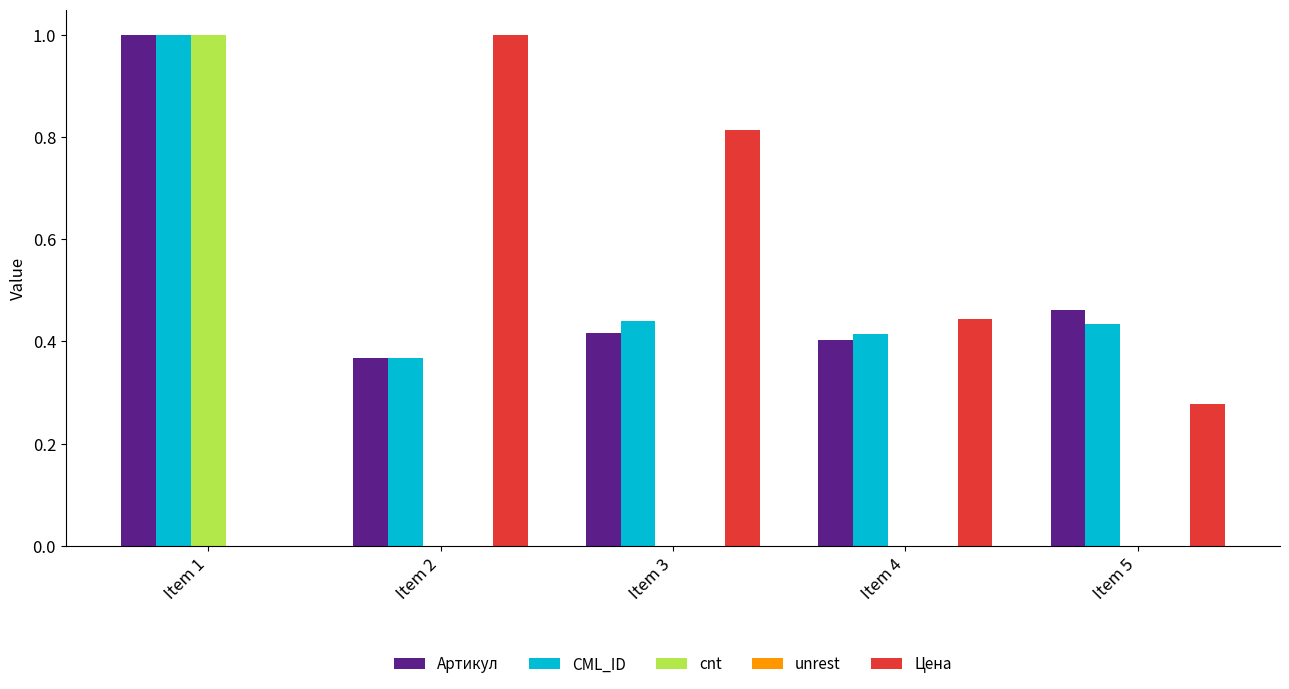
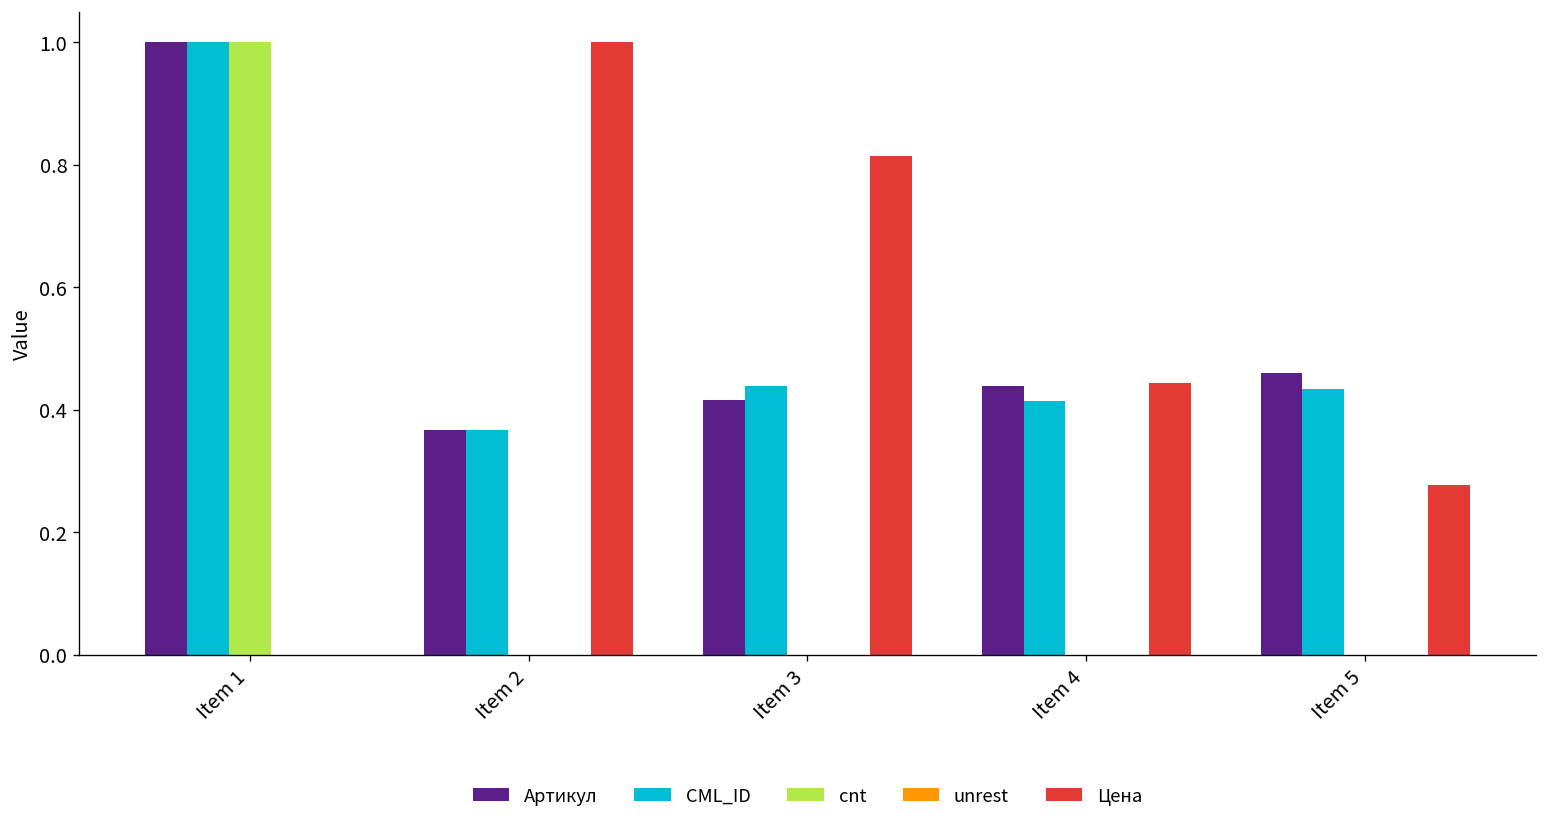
  {
    "Артикул": {
      "Item 1": 1.00,
      "Item 2": 0.37,
      "Item 3": 0.42,
-     "Item 4": 0.40,
+     "Item 4": 0.44,
      "Item 5": 0.46
    },
    "CML_ID": {
      "Item 1": 1.00,
      "Item 2": 0.37,
      "Item 3": 0.44,
      "Item 4": 0.41,
      "Item 5": 0.43
    },
    "cnt": {
      "Item 1": 1.00,
      "Item 2": 0.00,
      "Item 3": 0.00,
      "Item 4": 0.00,
      "Item 5": 0.00
    },
    "unrest": {
      "Item 1": 0.00,
      "Item 2": 0.00,
      "Item 3": 0.00,
      "Item 4": 0.00,
      "Item 5": 0.00
    },
    "Цена": {
      "Item 1": 0.00,
      "Item 2": 1.00,
      "Item 3": 0.81,
      "Item 4": 0.44,
      "Item 5": 0.28
    }
  }
